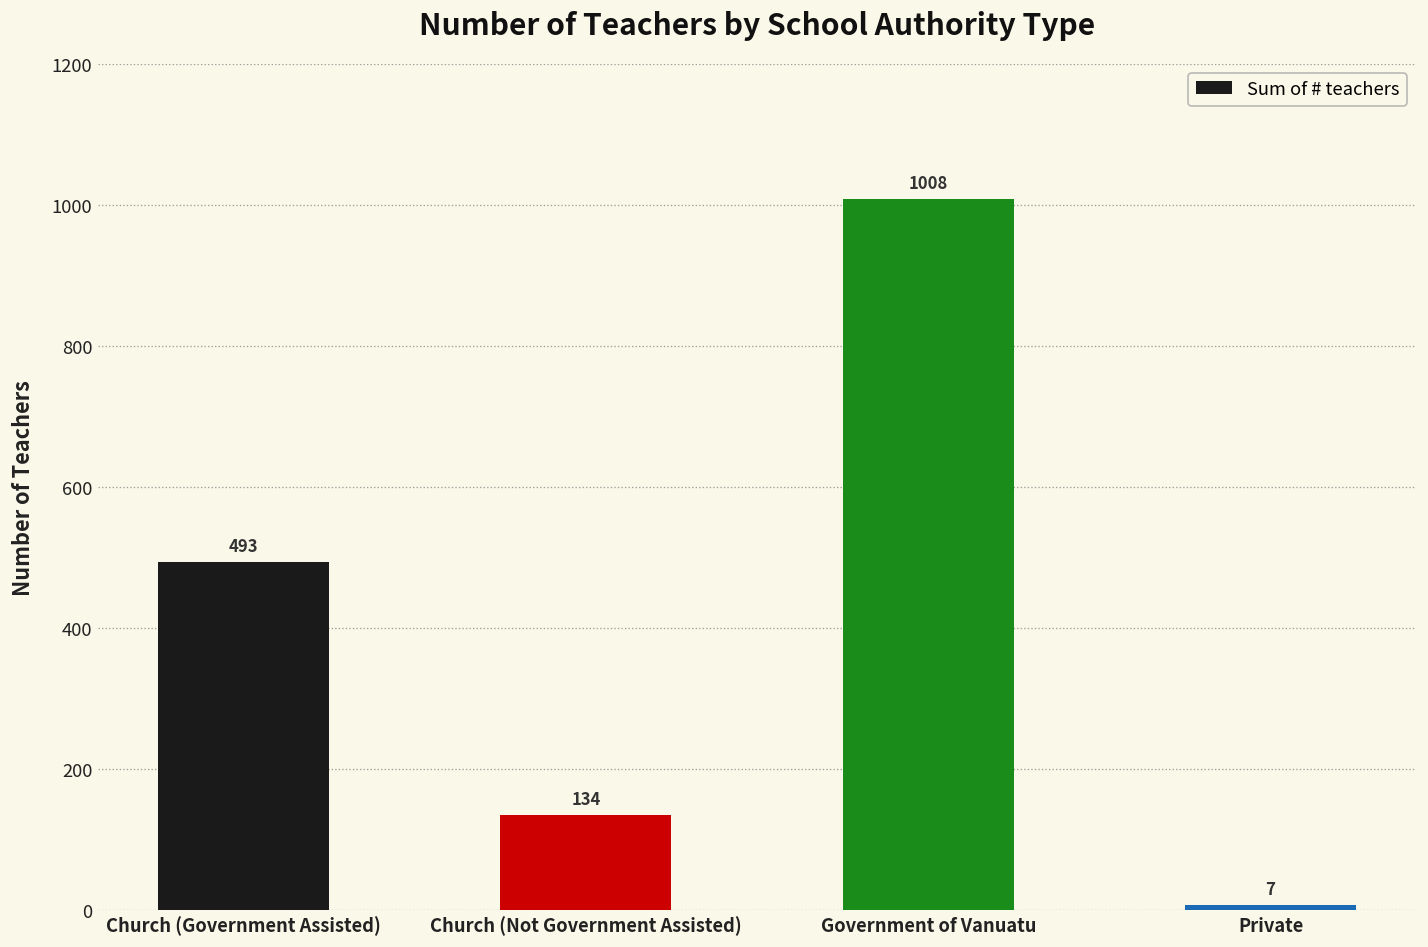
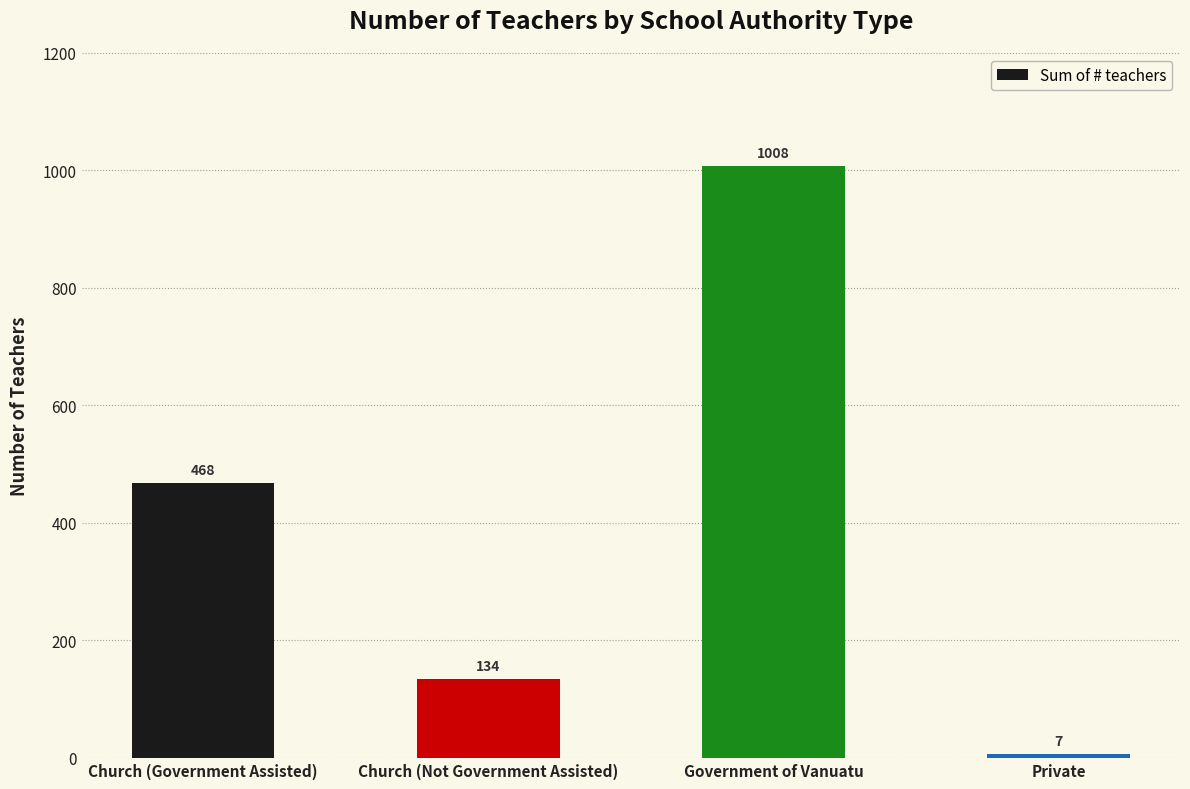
  {
-   "Church (Government Assisted)": 493,
+   "Church (Government Assisted)": 468,
    "Church (Not Government Assisted)": 134,
    "Government of Vanuatu": 1008,
    "Private": 7
  }
